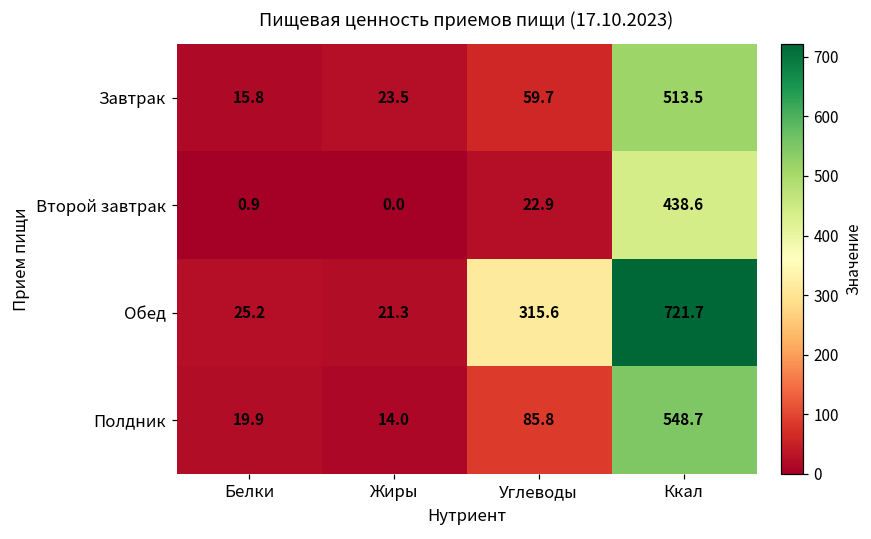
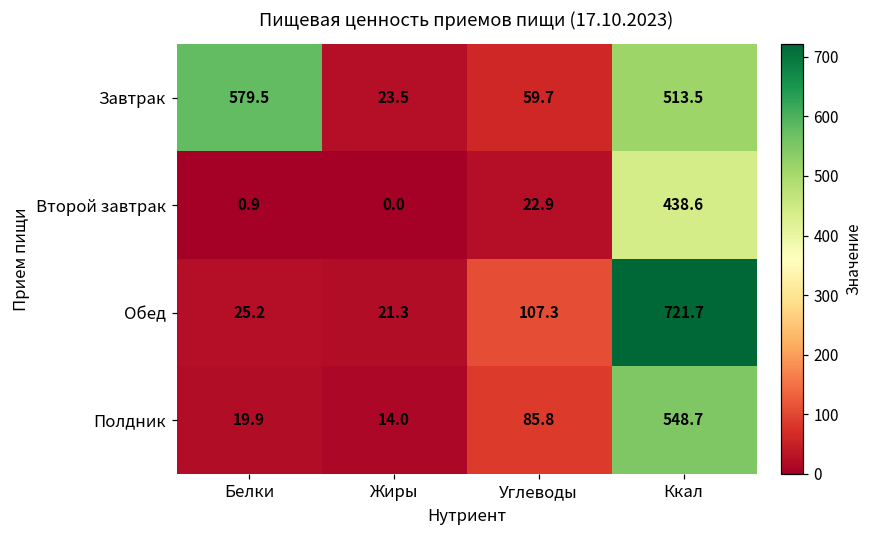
  {
    "Завтрак": {
-     "Белки": 15.8,
+     "Белки": 579.5,
      "Жиры": 23.5,
      "Углеводы": 59.7,
      "Ккал": 513.5
    },
    "Второй завтрак": {
      "Белки": 0.9,
      "Жиры": 0.0,
      "Углеводы": 22.9,
      "Ккал": 438.6
    },
    "Обед": {
      "Белки": 25.2,
      "Жиры": 21.3,
-     "Углеводы": 315.6,
+     "Углеводы": 107.3,
      "Ккал": 721.7
    },
    "Полдник": {
      "Белки": 19.9,
      "Жиры": 14.0,
      "Углеводы": 85.8,
      "Ккал": 548.7
    }
  }
